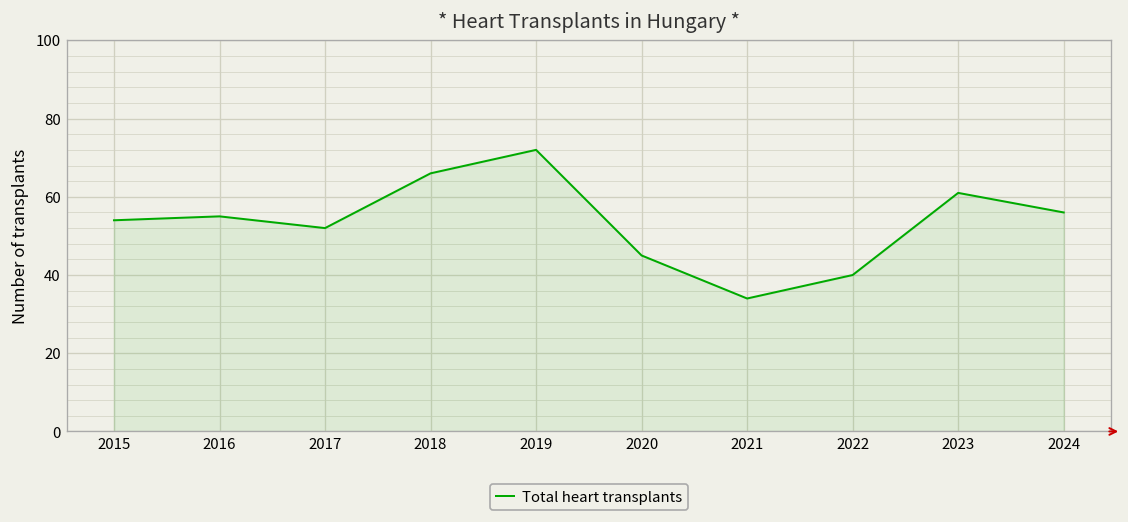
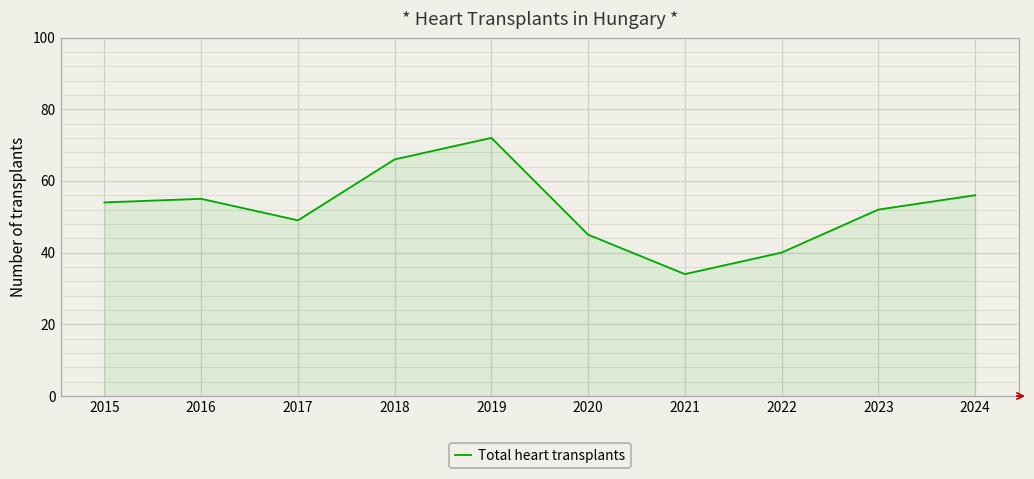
  {
    "2015": 54,
    "2016": 55,
-   "2017": 52,
+   "2017": 49,
    "2018": 66,
    "2019": 72,
    "2020": 45,
    "2021": 34,
    "2022": 40,
-   "2023": 61,
+   "2023": 52,
    "2024": 56
  }
